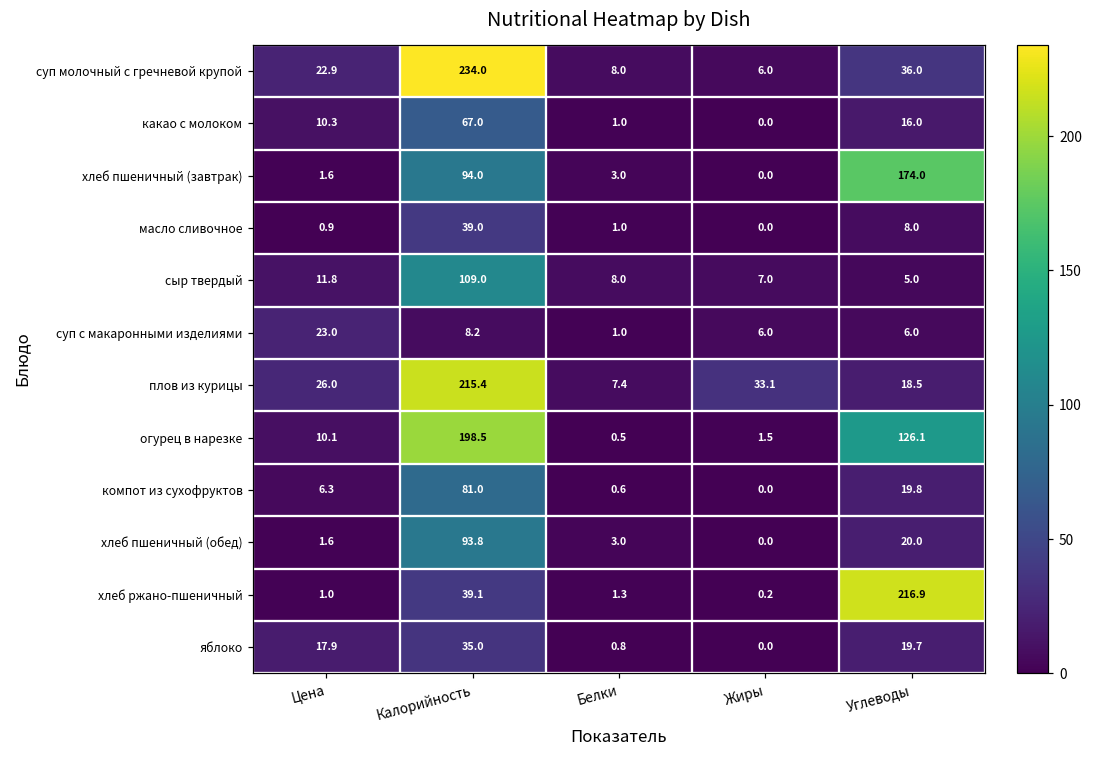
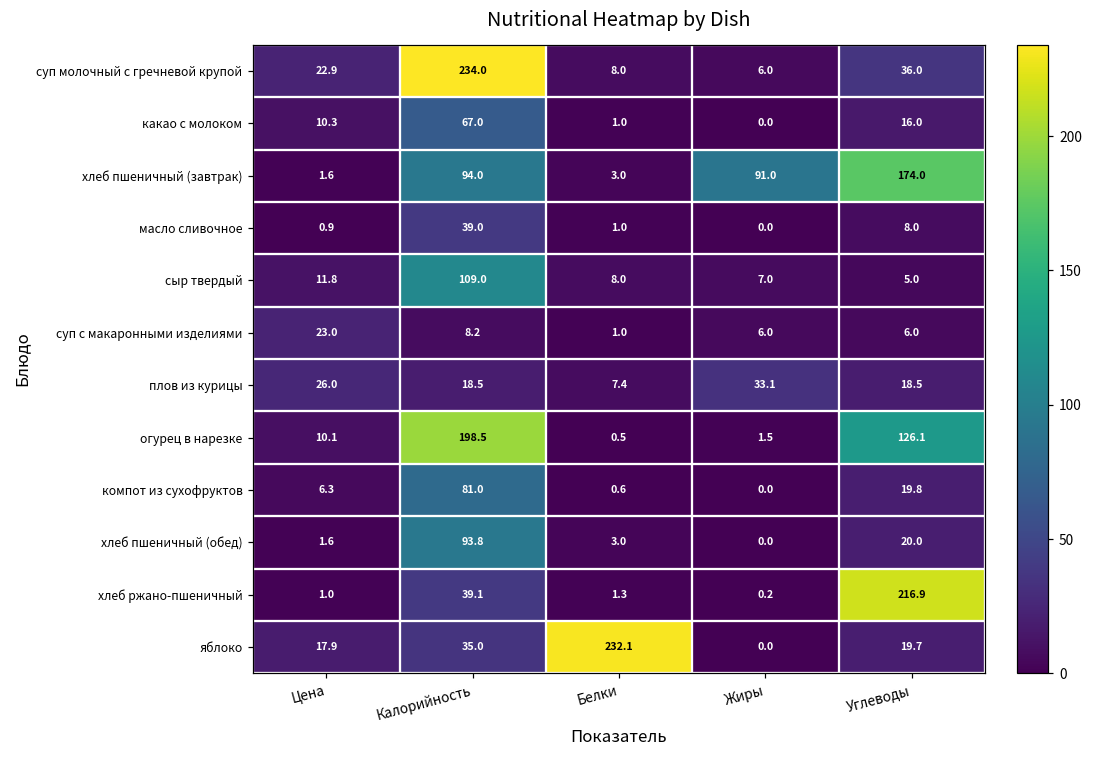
  {
    "суп молочный с гречневой крупой": {
      "Цена": 22.9,
      "Калорийность": 234.0,
      "Белки": 8.0,
      "Жиры": 6.0,
      "Углеводы": 36.0
    },
    "какао с молоком": {
      "Цена": 10.3,
      "Калорийность": 67.0,
      "Белки": 1.0,
      "Жиры": 0.0,
      "Углеводы": 16.0
    },
    "хлеб пшеничный (завтрак)": {
      "Цена": 1.6,
      "Калорийность": 94.0,
      "Белки": 3.0,
-     "Жиры": 0.0,
+     "Жиры": 91.0,
      "Углеводы": 174.0
    },
    "масло сливочное": {
      "Цена": 0.9,
      "Калорийность": 39.0,
      "Белки": 1.0,
      "Жиры": 0.0,
      "Углеводы": 8.0
    },
    "сыр твердый": {
      "Цена": 11.8,
      "Калорийность": 109.0,
      "Белки": 8.0,
      "Жиры": 7.0,
      "Углеводы": 5.0
    },
    "суп с макаронными изделиями": {
      "Цена": 23.0,
      "Калорийность": 8.2,
      "Белки": 1.0,
      "Жиры": 6.0,
      "Углеводы": 6.0
    },
    "плов из курицы": {
      "Цена": 26.0,
-     "Калорийность": 215.4,
+     "Калорийность": 18.5,
      "Белки": 7.4,
      "Жиры": 33.1,
      "Углеводы": 18.5
    },
    "огурец в нарезке": {
      "Цена": 10.1,
      "Калорийность": 198.5,
      "Белки": 0.5,
      "Жиры": 1.5,
      "Углеводы": 126.1
    },
    "компот из сухофруктов": {
      "Цена": 6.3,
      "Калорийность": 81.0,
      "Белки": 0.6,
      "Жиры": 0.0,
      "Углеводы": 19.8
    },
    "хлеб пшеничный (обед)": {
      "Цена": 1.6,
      "Калорийность": 93.8,
      "Белки": 3.0,
      "Жиры": 0.0,
      "Углеводы": 20.0
    },
    "хлеб ржано-пшеничный": {
      "Цена": 1.0,
      "Калорийность": 39.1,
      "Белки": 1.3,
      "Жиры": 0.2,
      "Углеводы": 216.9
    },
    "яблоко": {
      "Цена": 17.9,
      "Калорийность": 35.0,
-     "Белки": 0.8,
+     "Белки": 232.1,
      "Жиры": 0.0,
      "Углеводы": 19.7
    }
  }
